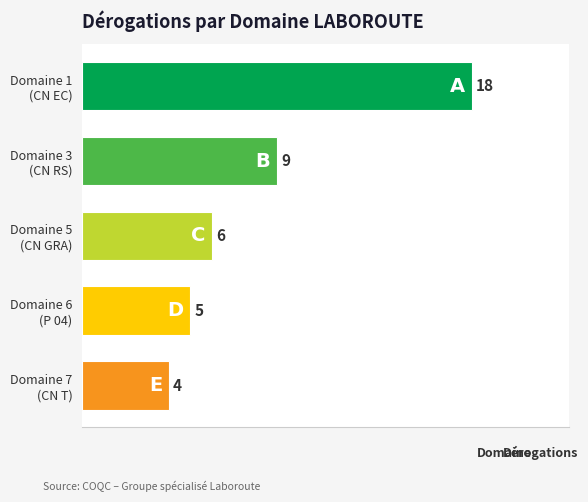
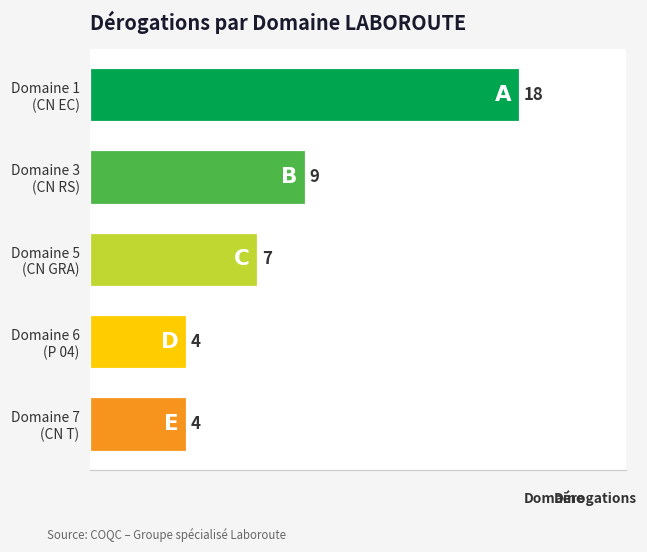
  {
    "Domaine 1 (CN EC)": 18,
    "Domaine 3 (CN RS)": 9,
-   "Domaine 5 (CN GRA)": 6,
-   "Domaine 6 (P 04)": 5,
+   "Domaine 5 (CN GRA)": 7,
+   "Domaine 6 (P 04)": 4,
    "Domaine 7 (CN T)": 4
  }
